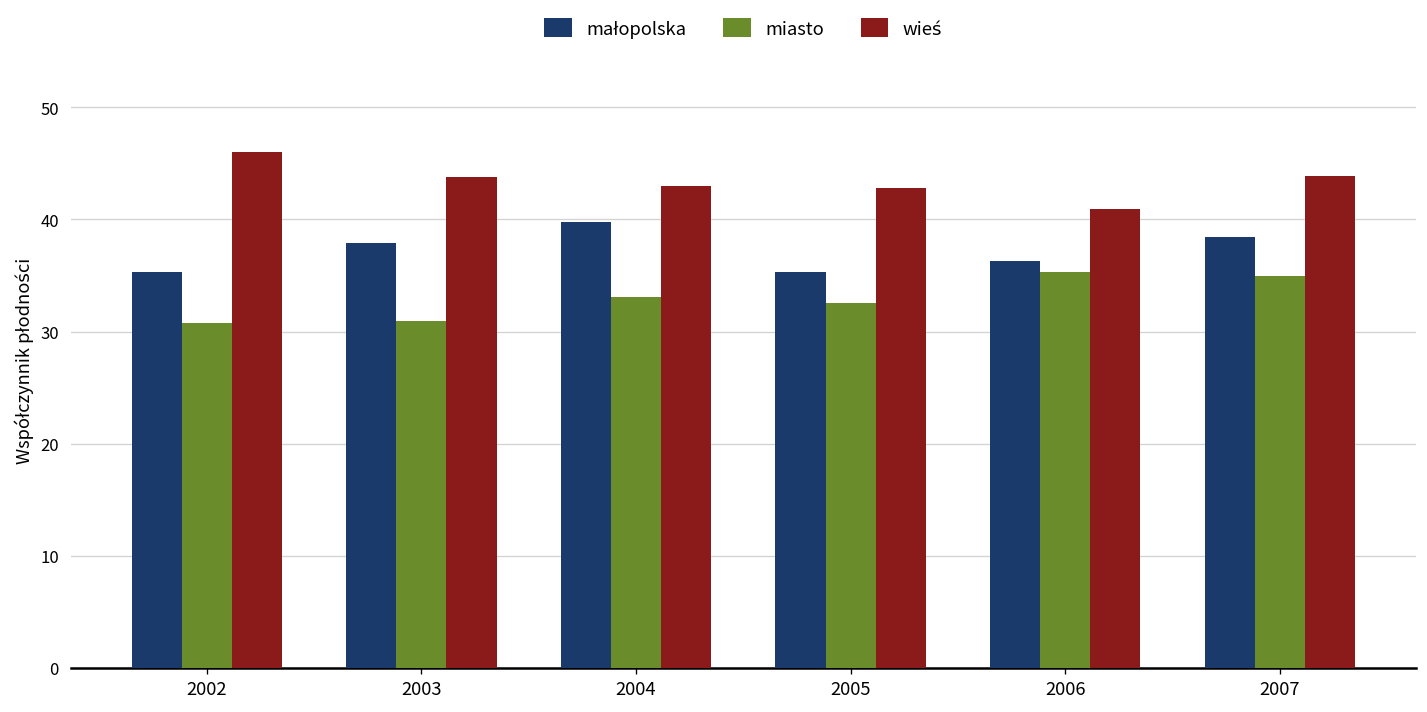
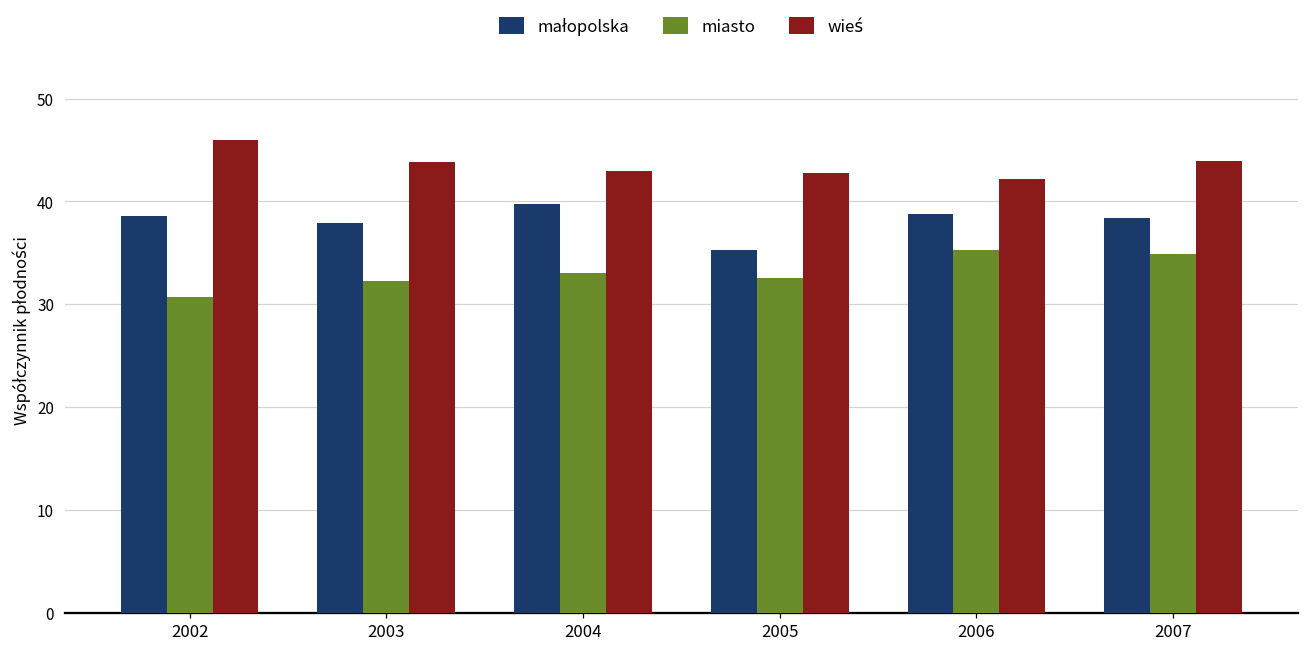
  {
    "małopolska": {
-     "2002": 35,
+     "2002": 39,
      "2003": 38,
      "2004": 40,
      "2005": 35,
-     "2006": 36,
+     "2006": 39,
      "2007": 38
    },
    "miasto": {
      "2002": 31,
-     "2003": 31,
+     "2003": 32,
      "2004": 33,
      "2005": 33,
      "2006": 35,
      "2007": 35
    },
    "wieś": {
      "2002": 46,
      "2003": 44,
      "2004": 43,
      "2005": 43,
-     "2006": 41,
+     "2006": 42,
      "2007": 44
    }
  }
